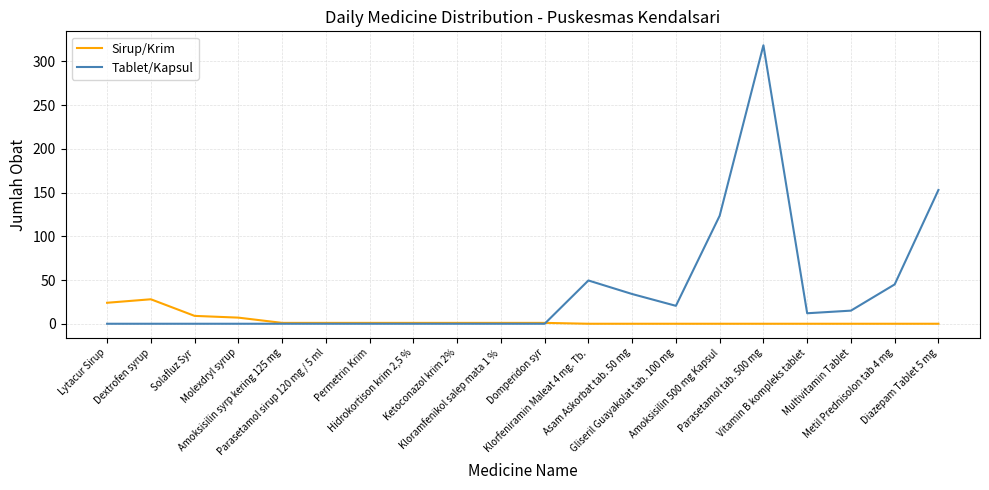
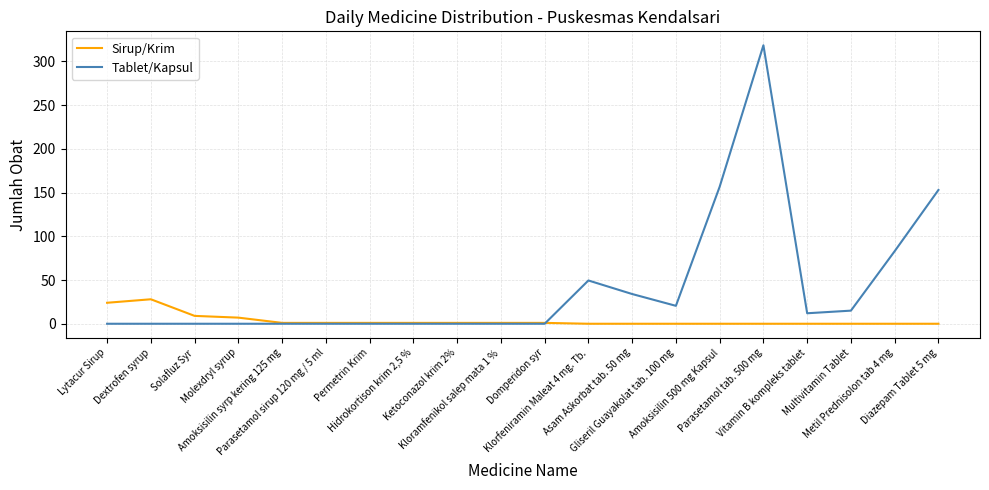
  {
    "Sirup/Krim": {
      "Lytacur Sirup": 20,
      "Dextrofen syrup": 30,
      "Solafluz Syr": 10,
      "Molexdryl syrup": 10,
      "Klorfeniramin Maleat 4 mg. Tb.": 0,
      "Asam Askorbat tab. 50 mg": 0,
      "Gliseril Guayakolat tab. 100 mg": 0,
      "Amoksisilin 500 mg Kapsul": 0,
      "Parasetamol tab. 500 mg": 0,
      "Vitamin B kompleks tablet": 0,
      "Multivitamin Tablet": 0,
      "Metil Prednisolon tab 4 mg": 0,
      "Diazepam Tablet 5 mg": 0
    },
    "Tablet/Kapsul": {
      "Lytacur Sirup": 0,
      "Dextrofen syrup": 0,
      "Solafluz Syr": 0,
      "Molexdryl syrup": 0,
      "Klorfeniramin Maleat 4 mg. Tb.": 50,
      "Asam Askorbat tab. 50 mg": 30,
      "Gliseril Guayakolat tab. 100 mg": 20,
-     "Amoksisilin 500 mg Kapsul": 120,
+     "Amoksisilin 500 mg Kapsul": 160,
      "Parasetamol tab. 500 mg": 320,
      "Vitamin B kompleks tablet": 10,
      "Multivitamin Tablet": 20,
-     "Metil Prednisolon tab 4 mg": 50,
+     "Metil Prednisolon tab 4 mg": 80,
      "Diazepam Tablet 5 mg": 150
    }
  }
